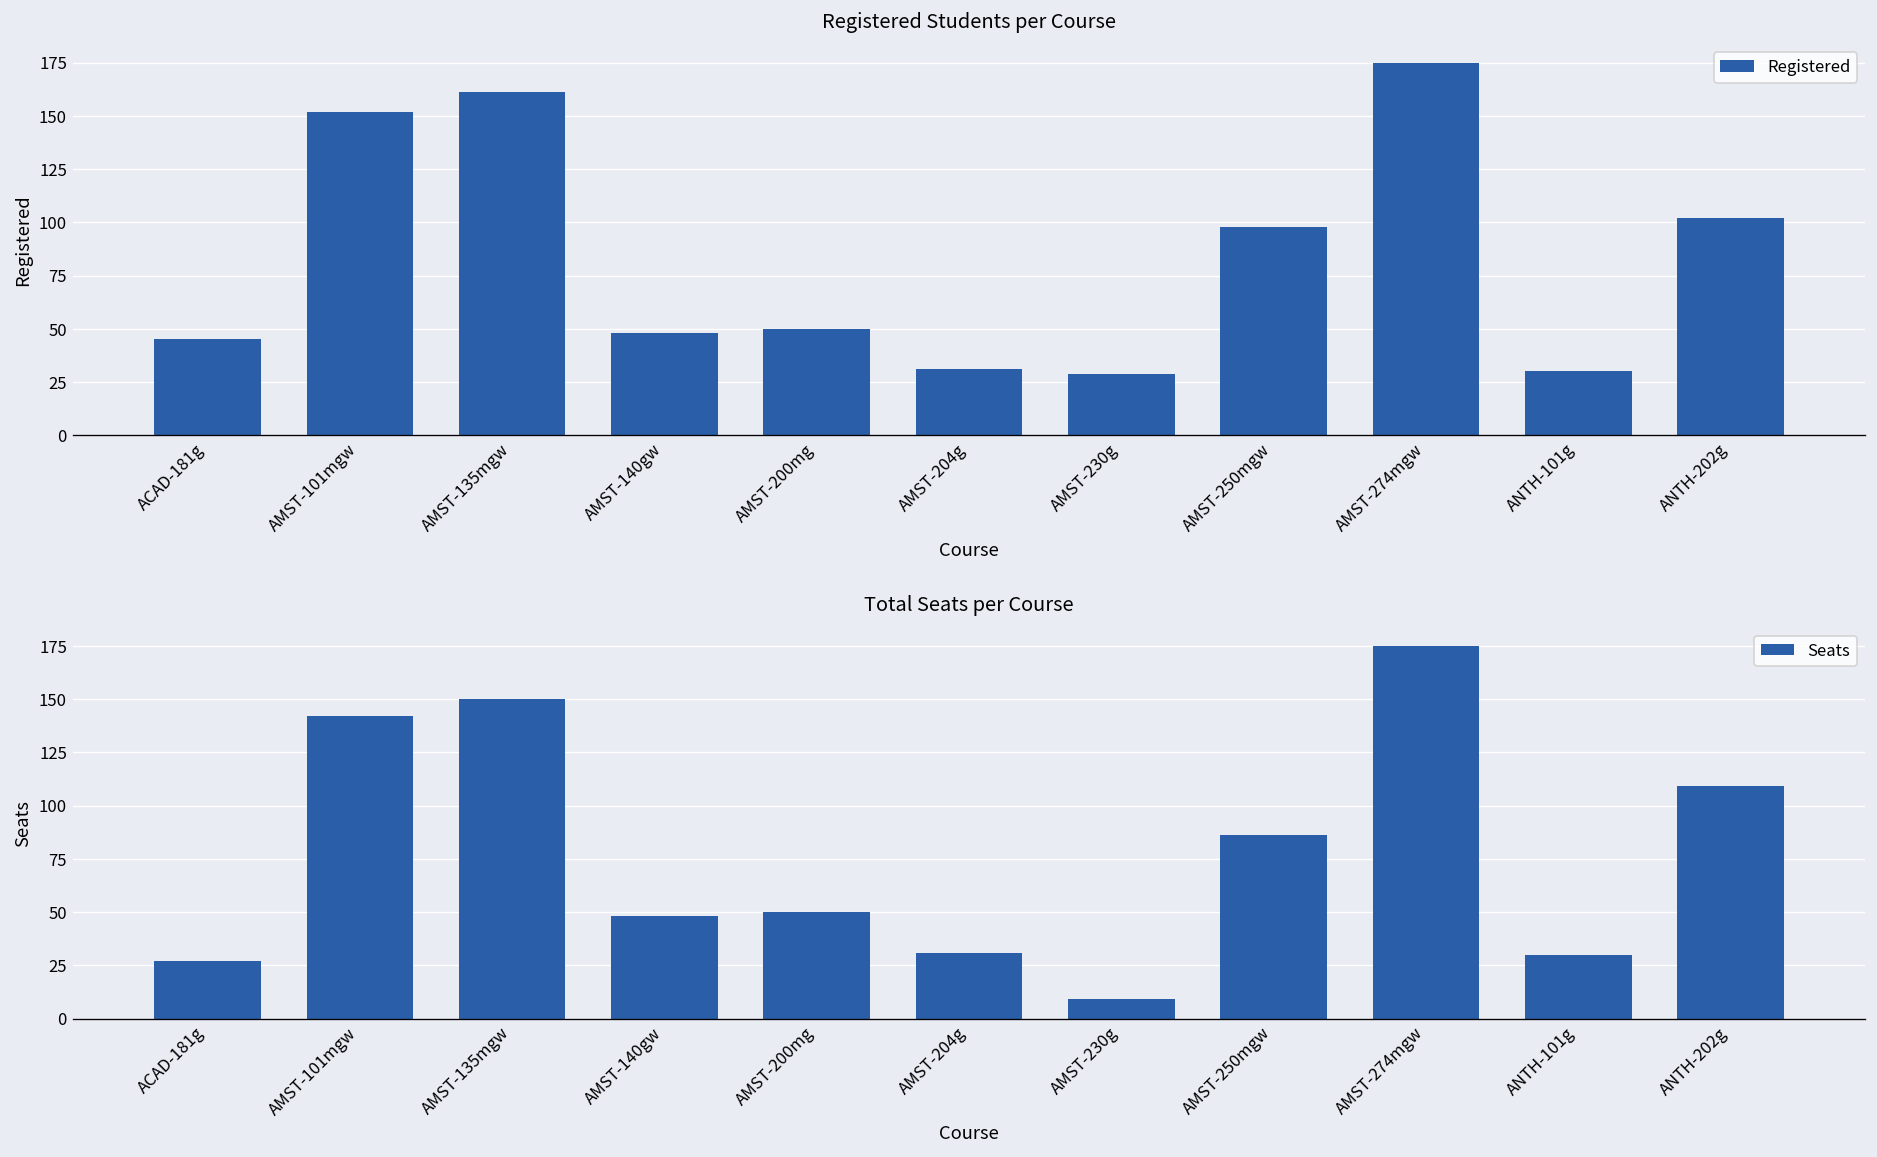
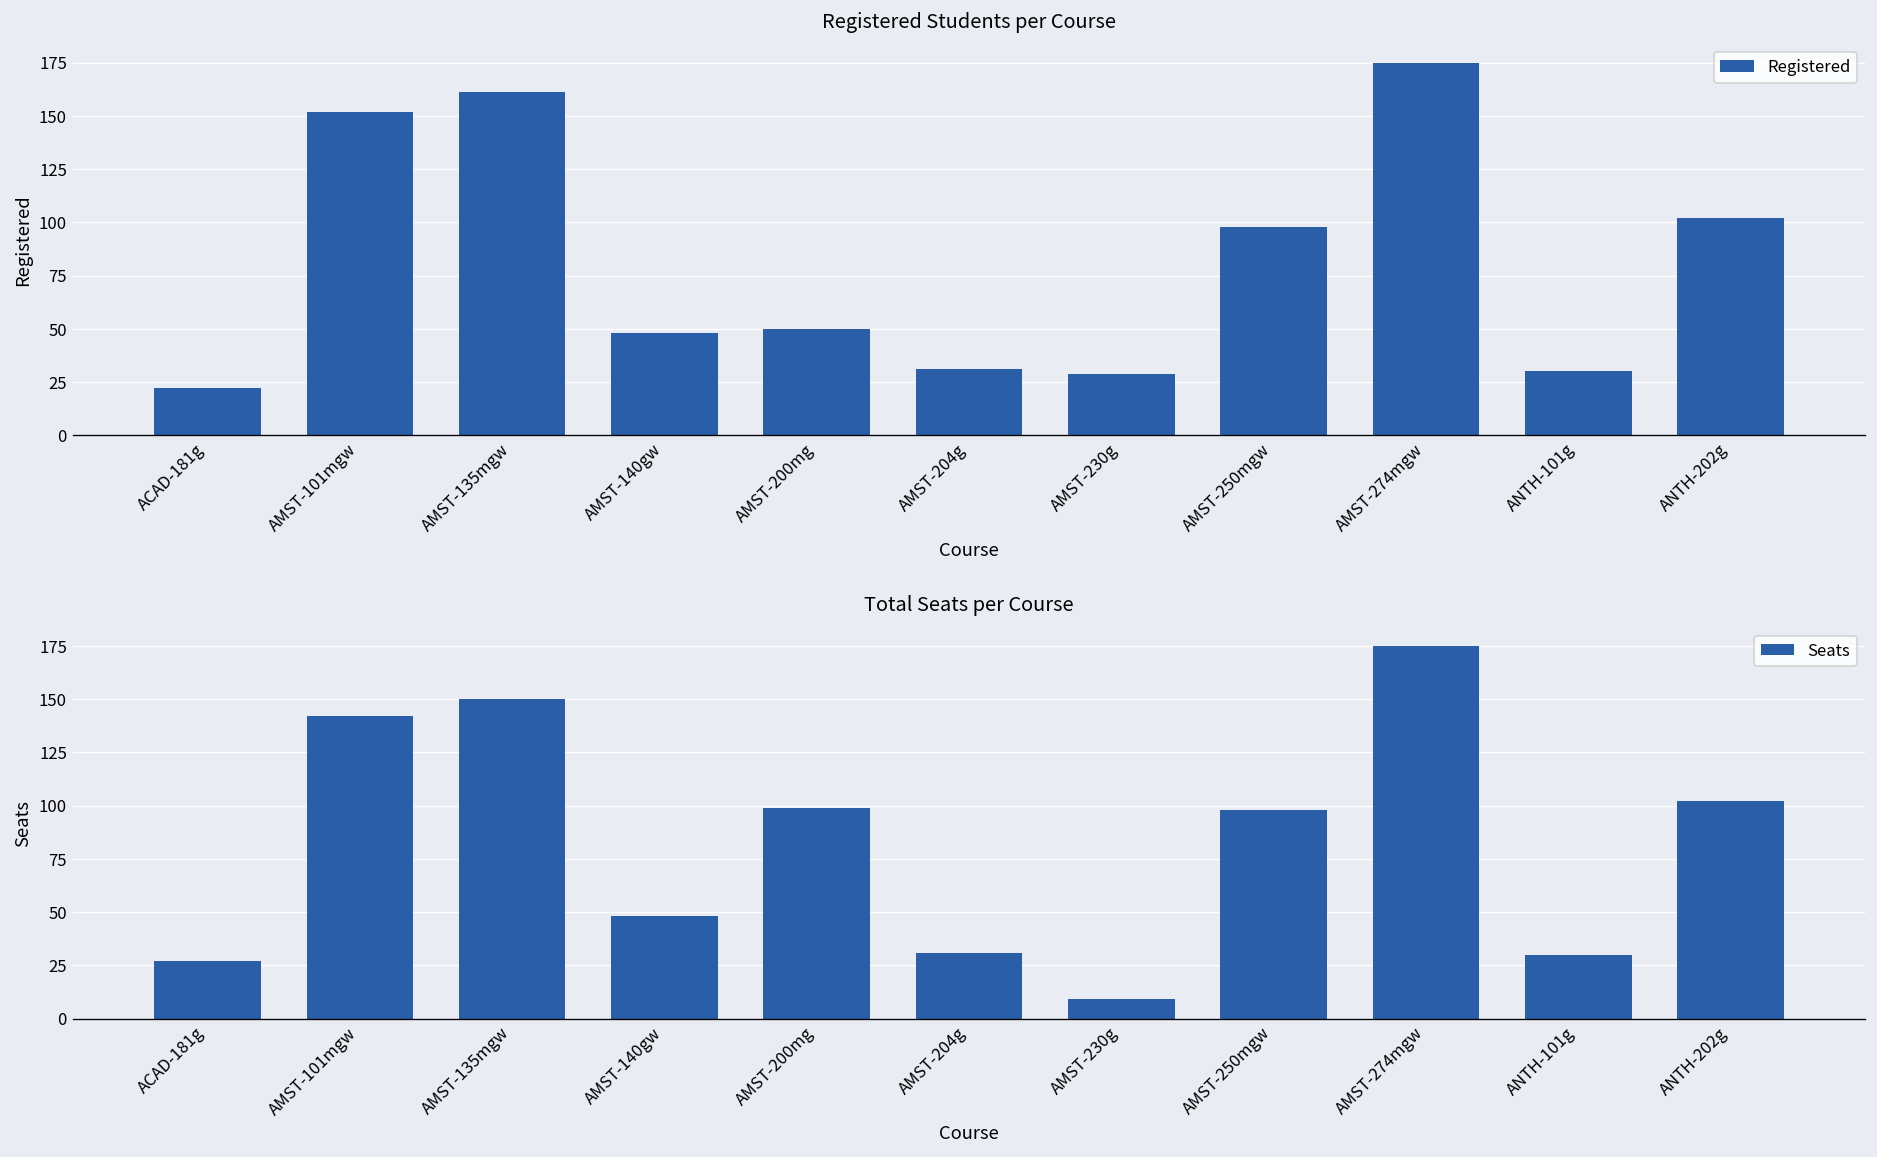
  {
    "Registered Students per Course": {
-     "ACAD-181g": 45,
+     "ACAD-181g": 22,
      "AMST-101mgw": 152,
      "AMST-135mgw": 161,
      "AMST-140gw": 48,
      "AMST-200mg": 50,
      "AMST-204g": 31,
      "AMST-230g": 29,
      "AMST-250mgw": 98,
      "AMST-274mgw": 175,
      "ANTH-101g": 30,
      "ANTH-202g": 102
    },
    "Total Seats per Course": {
      "ACAD-181g": 27,
      "AMST-101mgw": 142,
      "AMST-135mgw": 150,
      "AMST-140gw": 48,
-     "AMST-200mg": 50,
+     "AMST-200mg": 99,
      "AMST-204g": 31,
      "AMST-230g": 9,
-     "AMST-250mgw": 86,
+     "AMST-250mgw": 98,
      "AMST-274mgw": 175,
      "ANTH-101g": 30,
-     "ANTH-202g": 109
+     "ANTH-202g": 102
    }
  }
